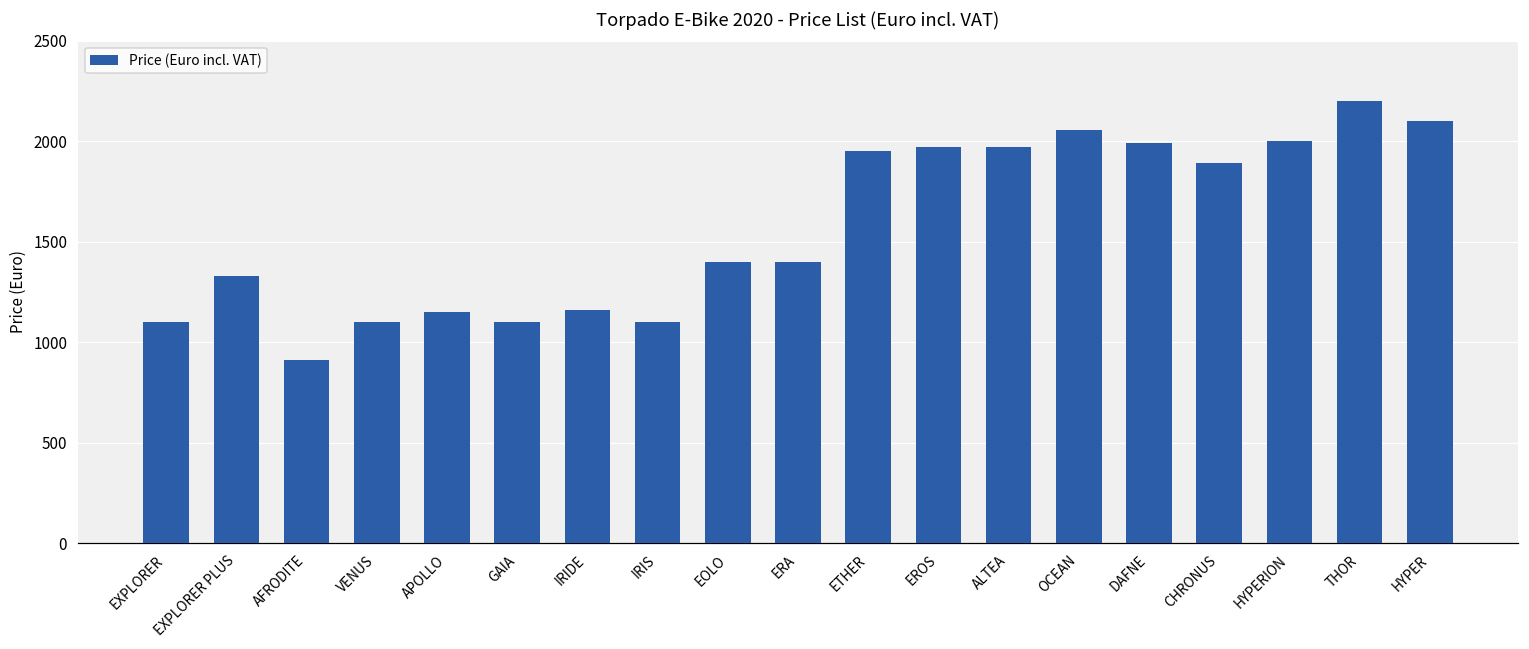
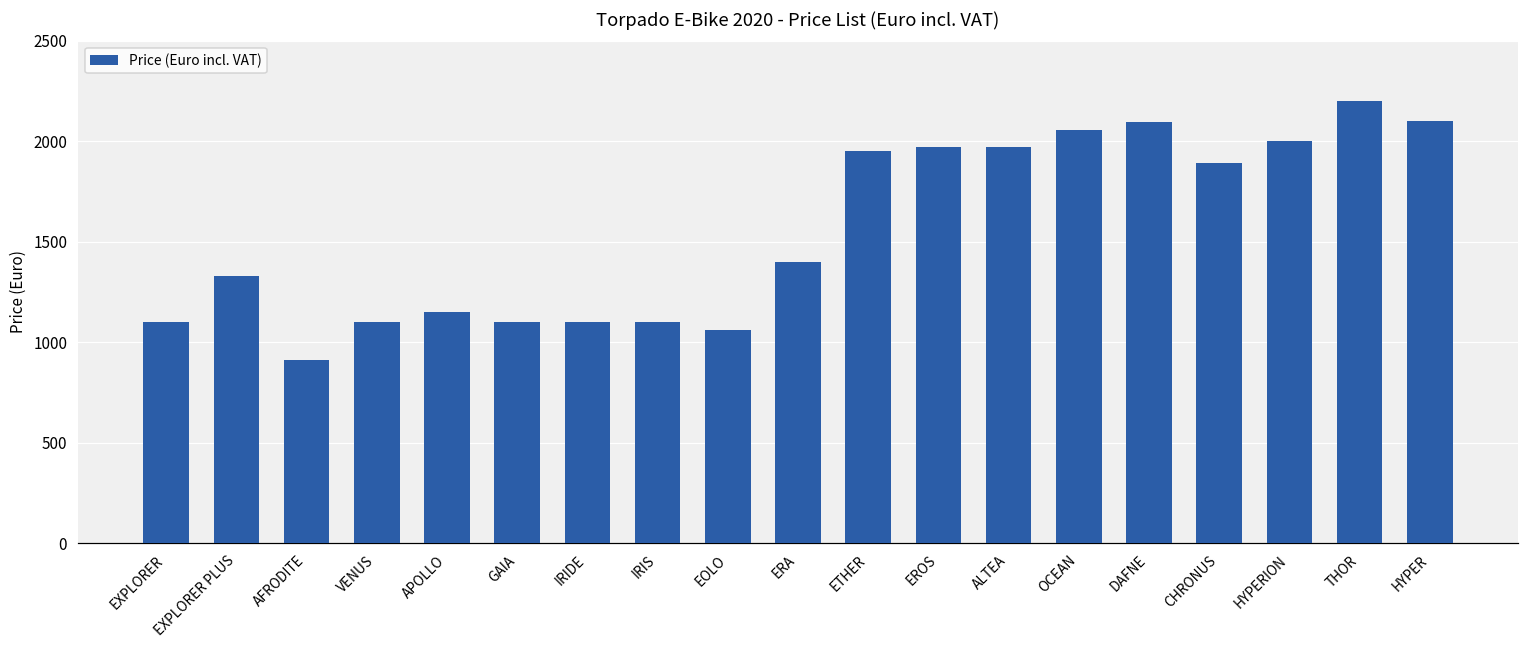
  {
    "EXPLORER": 1100,
    "EXPLORER PLUS": 1330,
    "AFRODITE": 910,
    "VENUS": 1100,
    "APOLLO": 1150,
    "GAIA": 1100,
-   "IRIDE": 1160,
+   "IRIDE": 1100,
    "IRIS": 1100,
-   "EOLO": 1400,
+   "EOLO": 1060,
    "ERA": 1400,
    "ETHER": 1950,
    "EROS": 1970,
    "ALTEA": 1970,
    "OCEAN": 2060,
-   "DAFNE": 1990,
+   "DAFNE": 2100,
    "CHRONUS": 1890,
    "HYPERION": 2000,
    "THOR": 2200,
    "HYPER": 2100
  }
